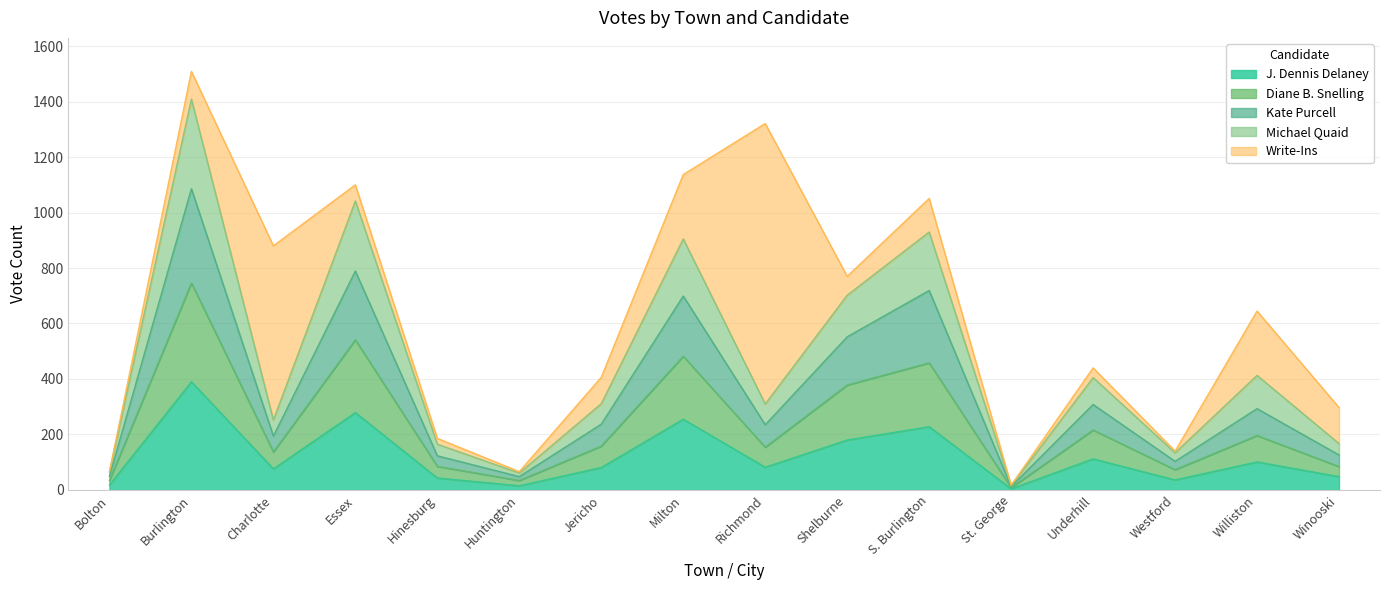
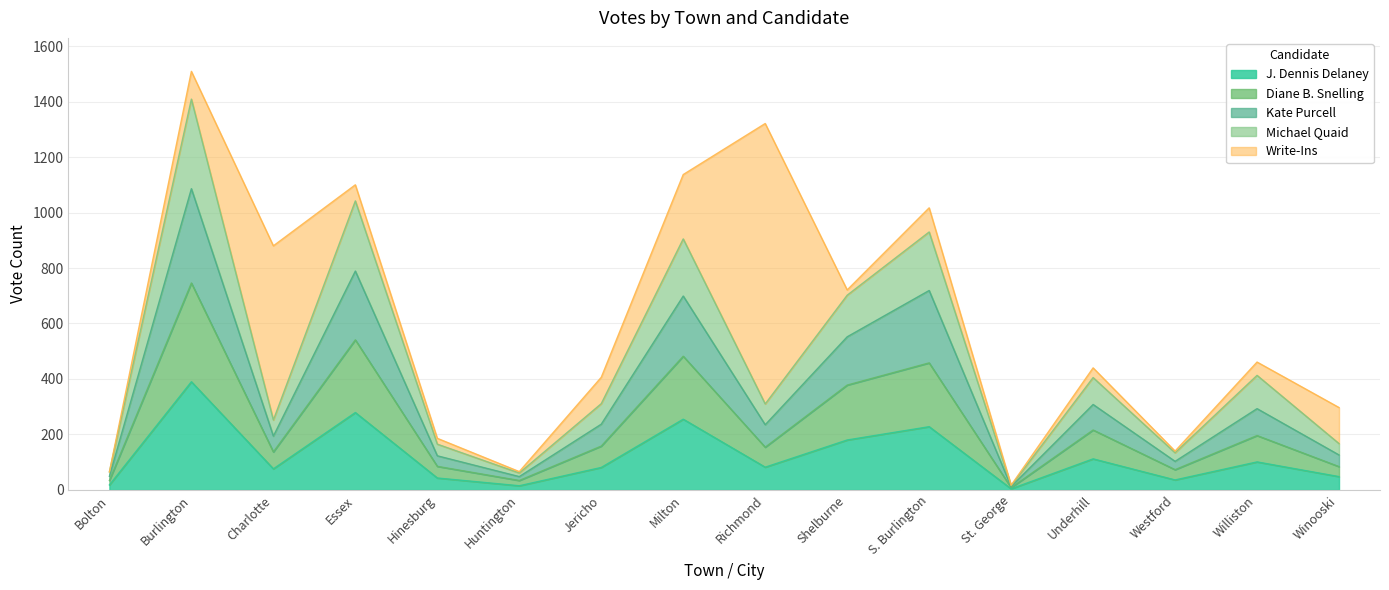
  {
    "Write-Ins": {
      "Burlington": 100,
      "Charlotte": 630,
      "Essex": 60,
      "Hinesburg": 20,
      "Jericho": 100,
      "Milton": 230,
      "Richmond": 1010,
-     "Shelburne": 70,
-     "S. Burlington": 120,
+     "Shelburne": 20,
+     "S. Burlington": 90,
      "Underhill": 40,
-     "Williston": 230,
+     "Williston": 50,
      "Winooski": 130
    }
  }
